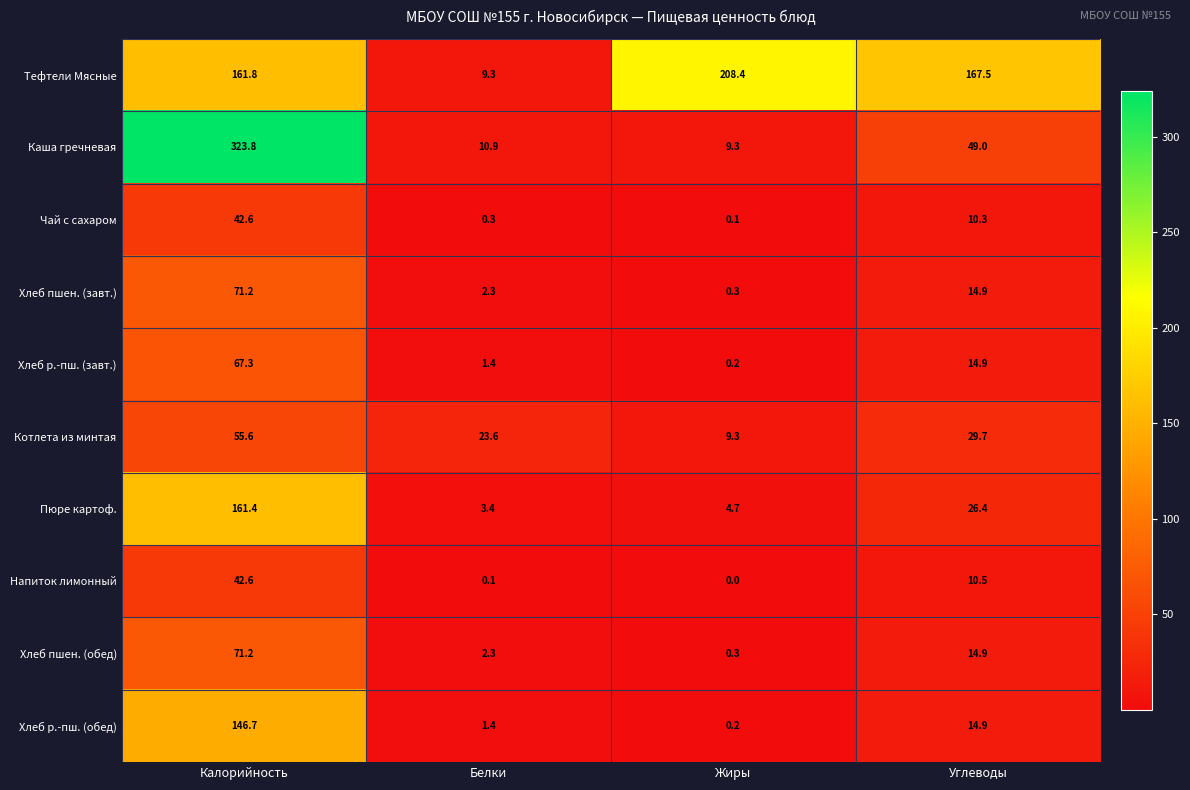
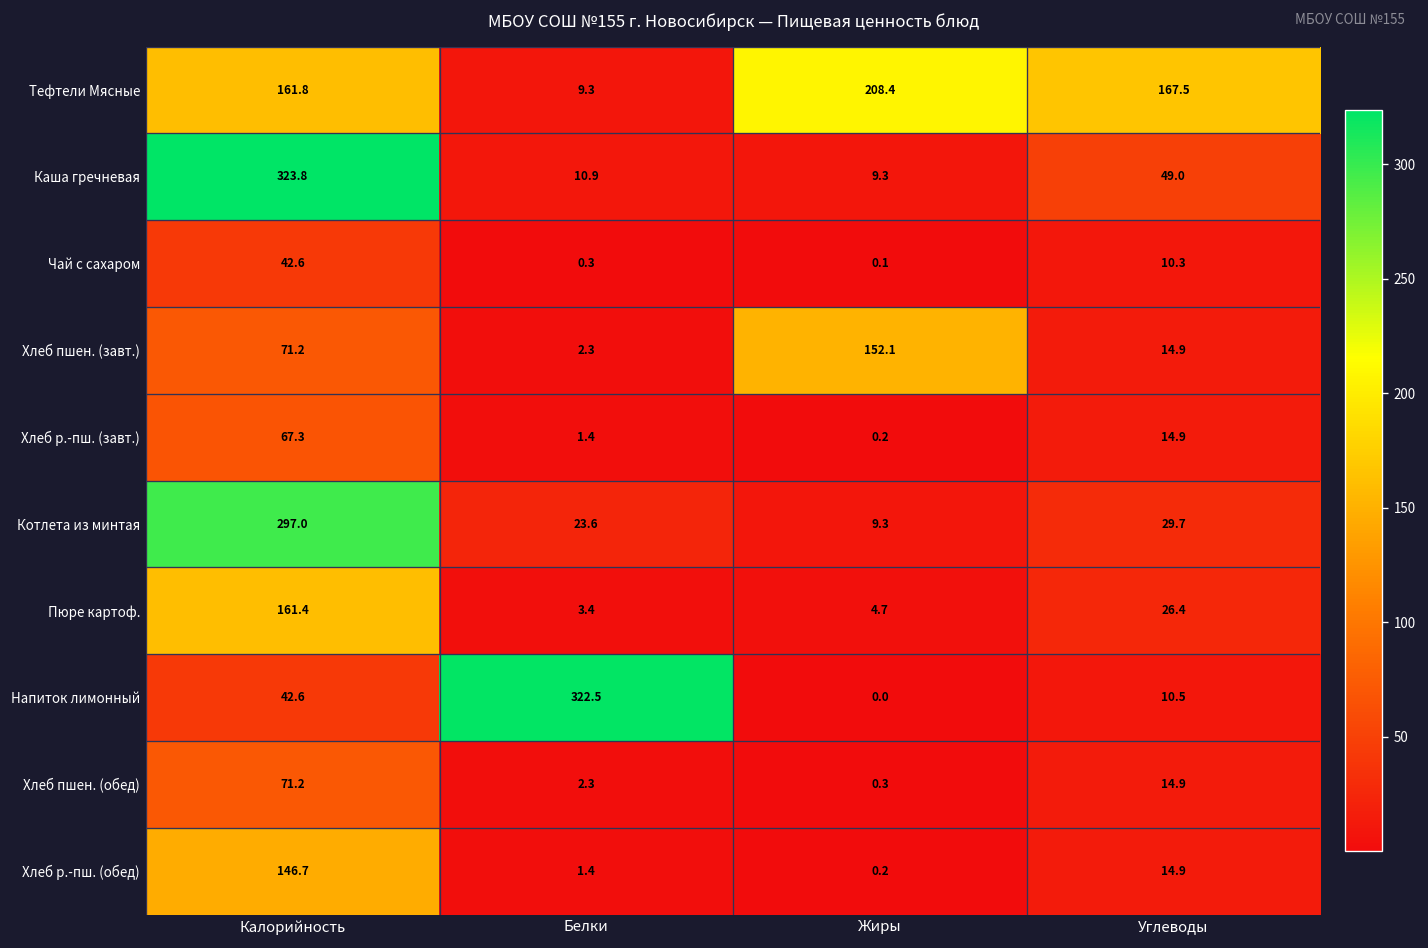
  {
    "Тефтели Мясные": {
      "Калорийность": 161.8,
      "Белки": 9.3,
      "Жиры": 208.4,
      "Углеводы": 167.5
    },
    "Каша гречневая": {
      "Калорийность": 323.8,
      "Белки": 10.9,
      "Жиры": 9.3,
      "Углеводы": 49.0
    },
    "Чай с сахаром": {
      "Калорийность": 42.6,
      "Белки": 0.3,
      "Жиры": 0.1,
      "Углеводы": 10.3
    },
    "Хлеб пшен. (завт.)": {
      "Калорийность": 71.2,
      "Белки": 2.3,
-     "Жиры": 0.3,
+     "Жиры": 152.1,
      "Углеводы": 14.9
    },
    "Хлеб р.-пш. (завт.)": {
      "Калорийность": 67.3,
      "Белки": 1.4,
      "Жиры": 0.2,
      "Углеводы": 14.9
    },
    "Котлета из минтая": {
-     "Калорийность": 55.6,
+     "Калорийность": 297.0,
      "Белки": 23.6,
      "Жиры": 9.3,
      "Углеводы": 29.7
    },
    "Пюре картоф.": {
      "Калорийность": 161.4,
      "Белки": 3.4,
      "Жиры": 4.7,
      "Углеводы": 26.4
    },
    "Напиток лимонный": {
      "Калорийность": 42.6,
-     "Белки": 0.1,
+     "Белки": 322.5,
      "Жиры": 0.0,
      "Углеводы": 10.5
    },
    "Хлеб пшен. (обед)": {
      "Калорийность": 71.2,
      "Белки": 2.3,
      "Жиры": 0.3,
      "Углеводы": 14.9
    },
    "Хлеб р.-пш. (обед)": {
      "Калорийность": 146.7,
      "Белки": 1.4,
      "Жиры": 0.2,
      "Углеводы": 14.9
    }
  }
